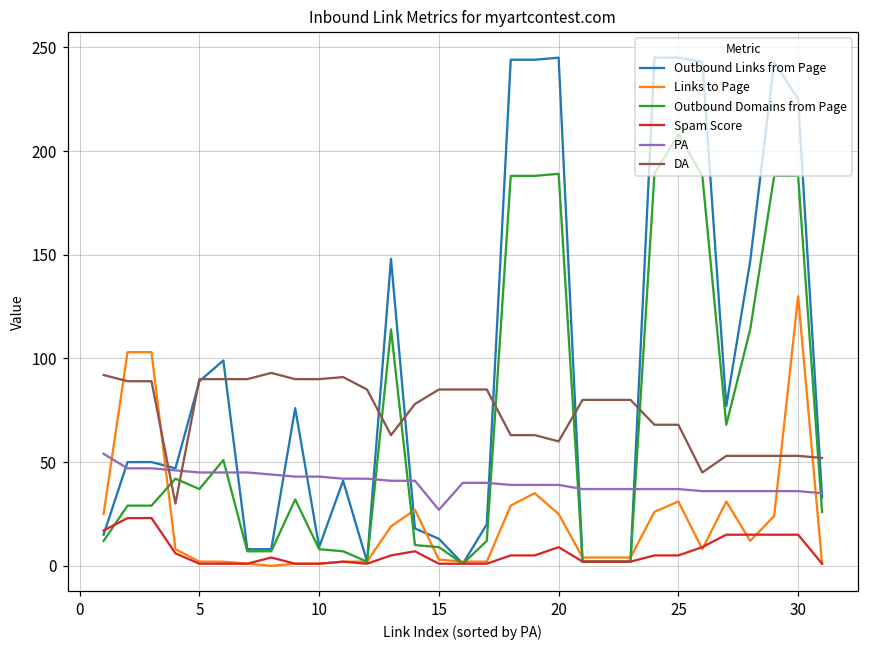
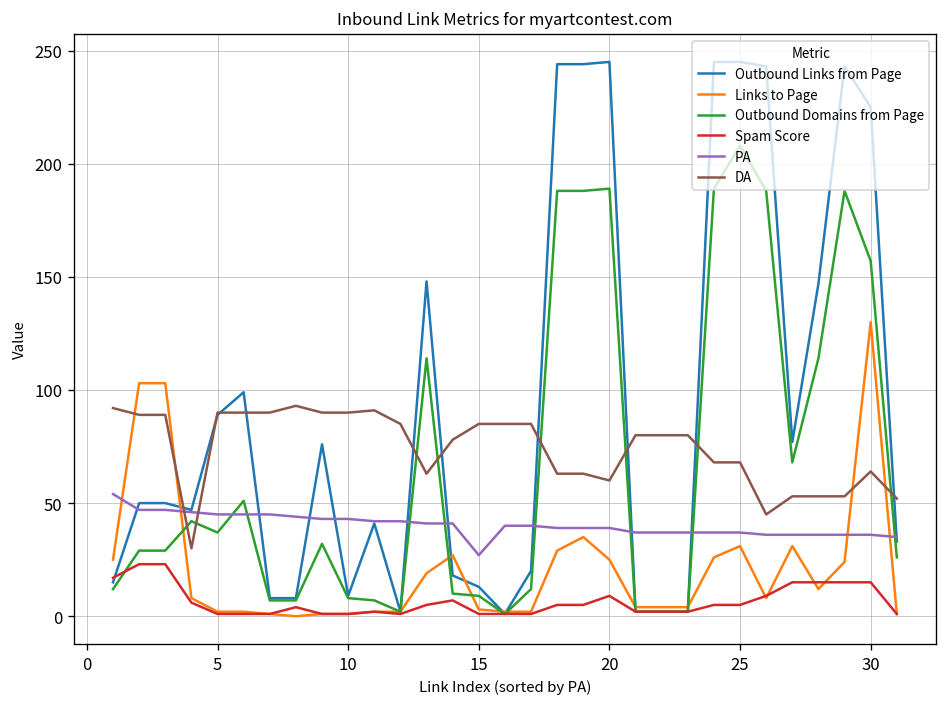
  {
    "Outbound Links from Page": {
      "15": 13,
      "20": 245
    },
    "Links to Page": {
      "15": 3,
      "20": 25,
      "25": 31,
      "30": 130
    },
    "Outbound Domains from Page": {
      "5": 37,
      "15": 9,
      "20": 189,
-     "30": 188
+     "30": 157
    },
    "Spam Score": {
      "15": 1,
      "20": 9,
      "25": 5,
      "30": 15
    },
    "PA": {
      "5": 45,
      "10": 43,
      "15": 27,
      "20": 39,
      "25": 37,
      "30": 36
    },
    "DA": {
      "10": 90,
      "15": 85,
      "20": 60,
      "25": 68,
-     "30": 53
+     "30": 64
    }
  }
